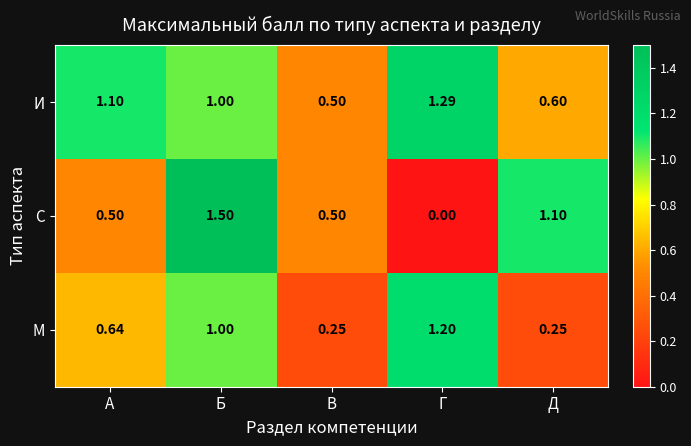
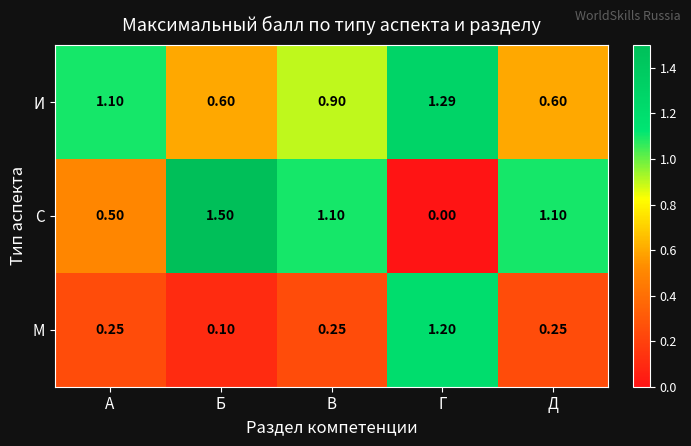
  {
    "И": {
      "А": 1.10,
-     "Б": 1.00,
-     "В": 0.50,
+     "Б": 0.60,
+     "В": 0.90,
      "Г": 1.29,
      "Д": 0.60
    },
    "С": {
      "А": 0.50,
      "Б": 1.50,
-     "В": 0.50,
+     "В": 1.10,
      "Г": 0.00,
      "Д": 1.10
    },
    "М": {
-     "А": 0.64,
-     "Б": 1.00,
+     "А": 0.25,
+     "Б": 0.10,
      "В": 0.25,
      "Г": 1.20,
      "Д": 0.25
    }
  }
